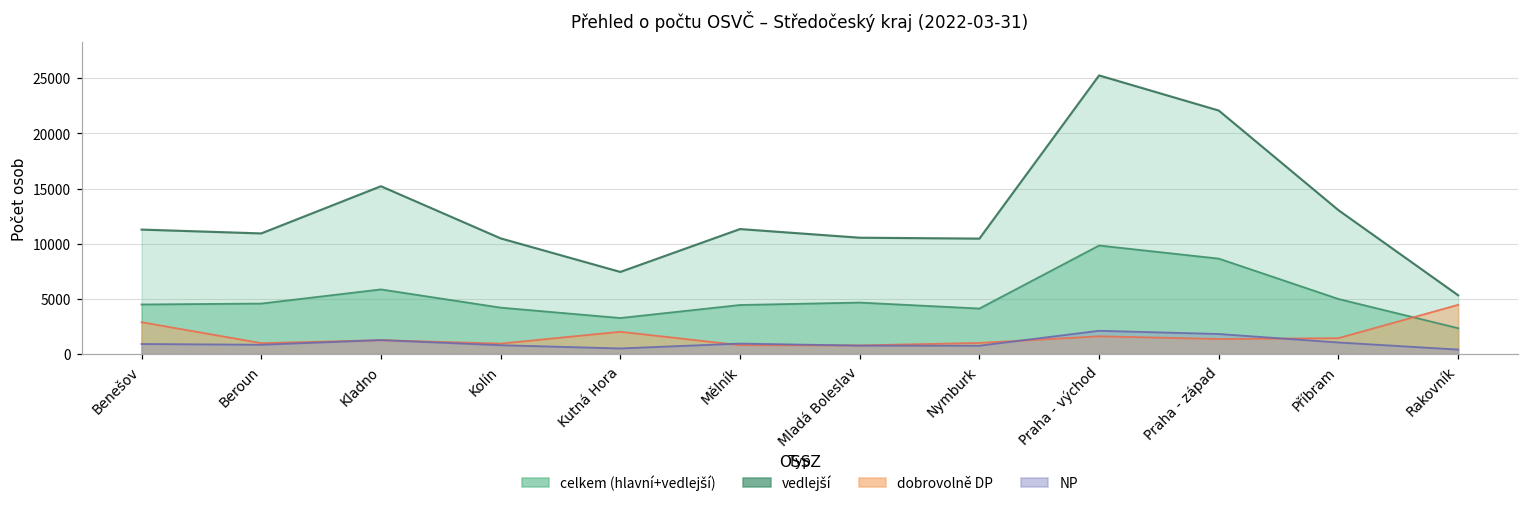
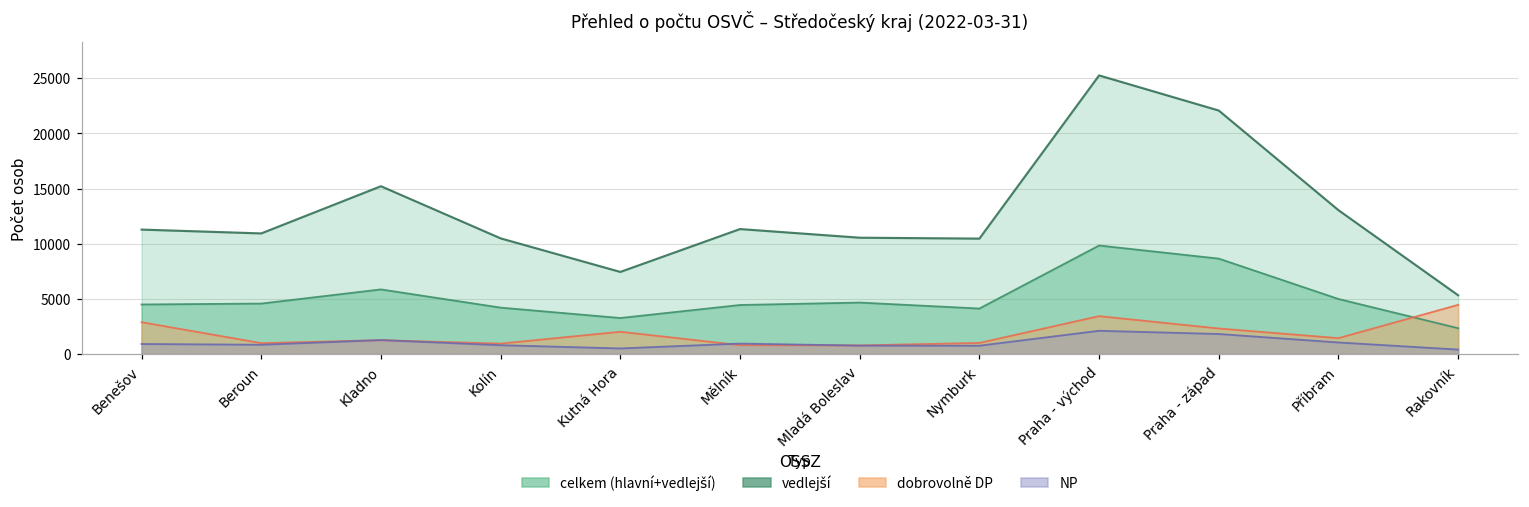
  {
    "dobrovolně DP": {
      "Benešov": 2900,
      "Kutná Hora": 2000,
-     "Praha - východ": 1600,
-     "Praha - západ": 1400,
+     "Praha - východ": 3400,
+     "Praha - západ": 2300,
      "Příbram": 1400,
      "Rakovník": 4500
    }
  }
